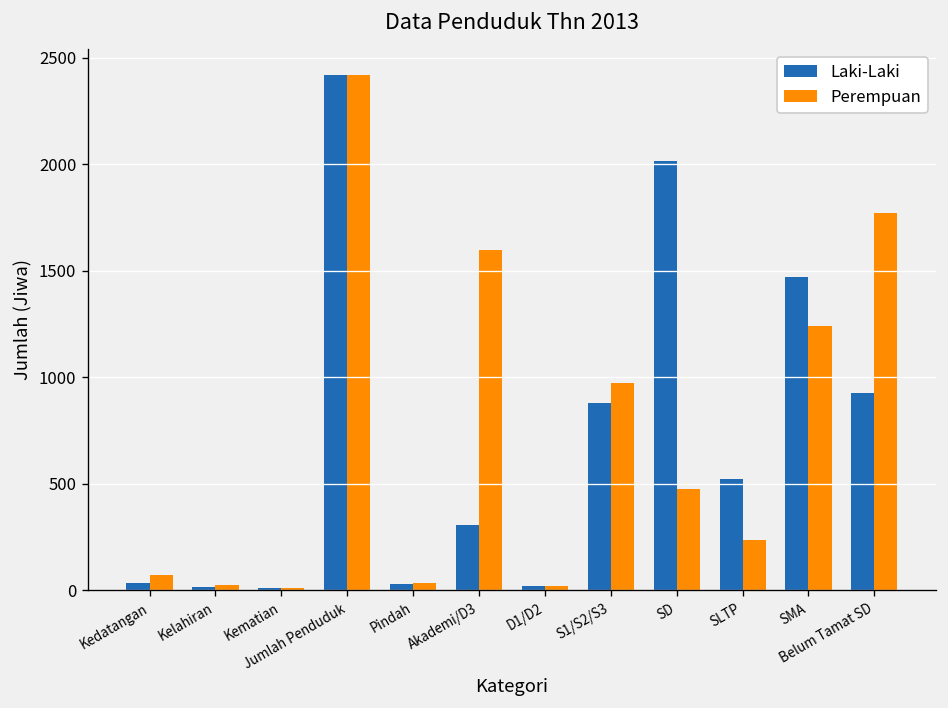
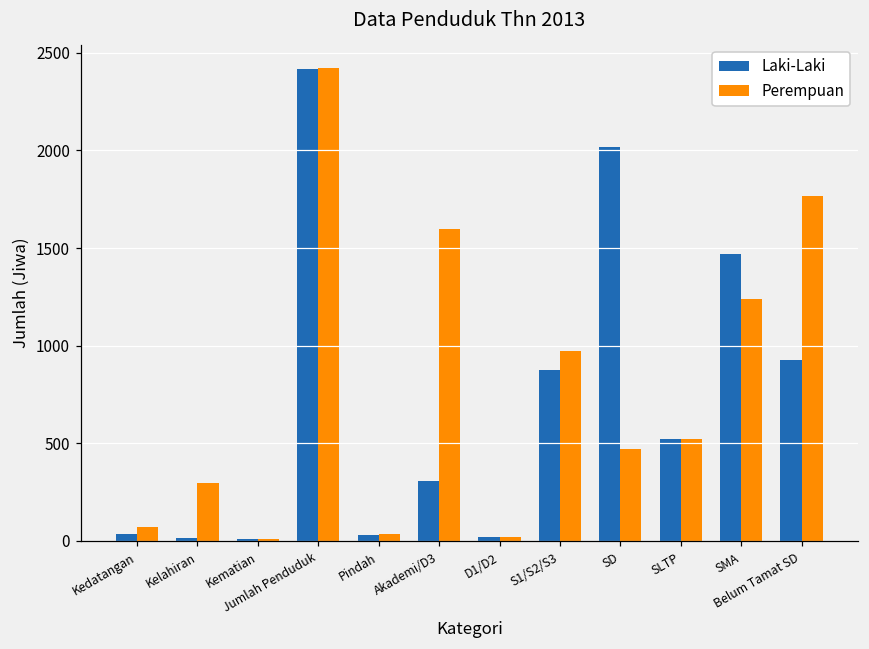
  {
    "Laki-Laki": {
      "Kedatangan": 30,
      "Kelahiran": 20,
      "Jumlah Penduduk": 2420,
      "Pindah": 30,
      "Akademi/D3": 310,
      "D1/D2": 20,
      "S1/S2/S3": 880,
      "SD": 2020,
      "SLTP": 520,
      "SMA": 1470,
      "Belum Tamat SD": 930
    },
    "Perempuan": {
      "Kedatangan": 70,
-     "Kelahiran": 20,
+     "Kelahiran": 300,
      "Jumlah Penduduk": 2420,
      "Pindah": 40,
      "Akademi/D3": 1600,
      "D1/D2": 20,
      "S1/S2/S3": 970,
      "SD": 470,
-     "SLTP": 240,
+     "SLTP": 520,
      "SMA": 1240,
      "Belum Tamat SD": 1770
    }
  }
